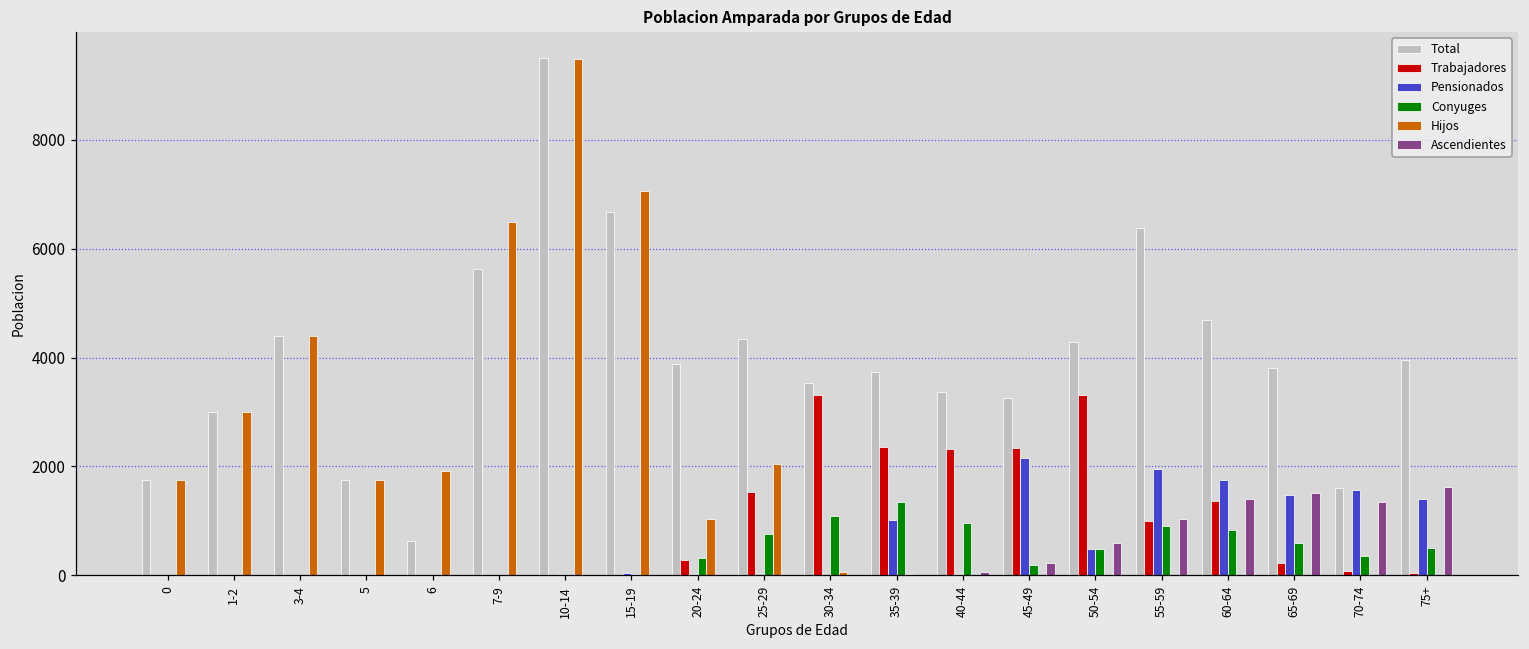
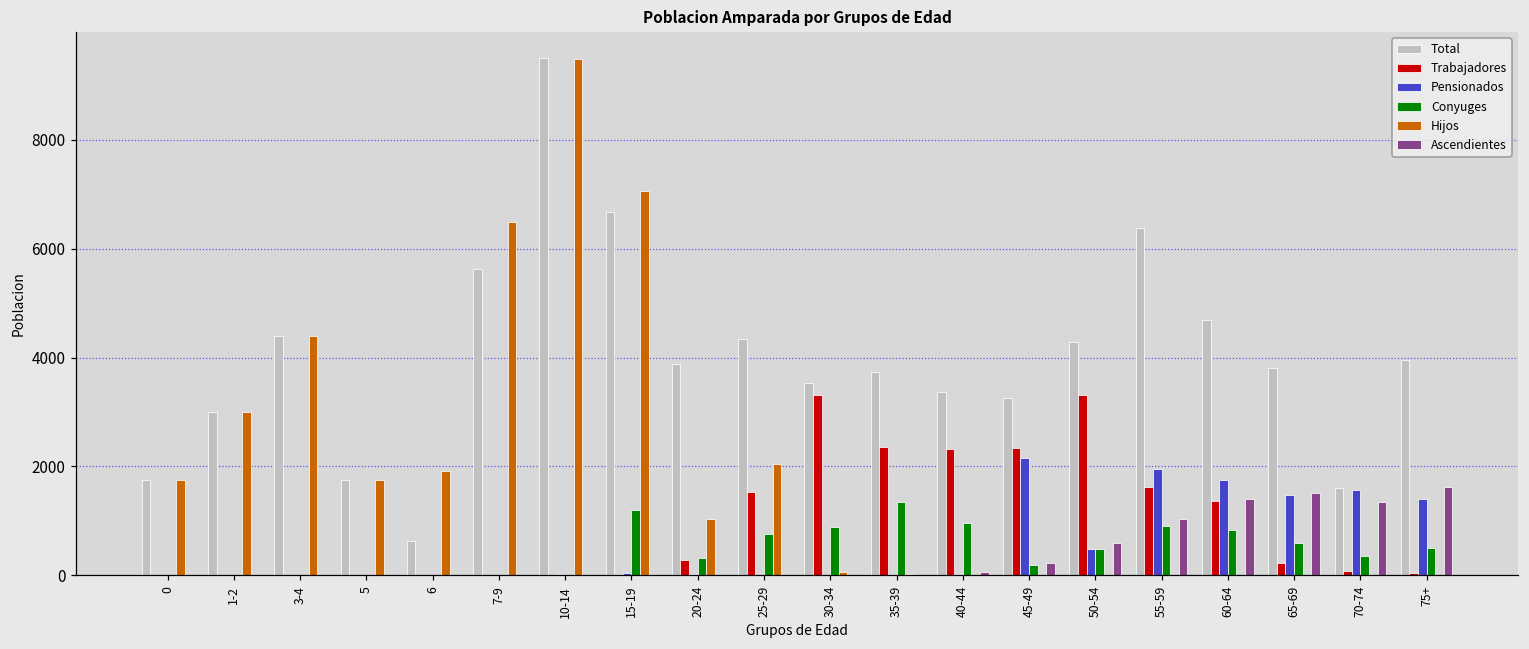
  {
    "Total": {
      "0": 1800,
      "1-2": 3000,
      "3-4": 4400,
      "5": 1700,
      "6": 600,
      "7-9": 5600,
      "10-14": 9500,
      "15-19": 6700,
      "20-24": 3900,
      "25-29": 4300,
      "30-34": 3500,
      "35-39": 3700,
      "40-44": 3400,
      "45-49": 3300,
      "50-54": 4300,
      "55-59": 6400,
      "60-64": 4700,
      "65-69": 3800,
      "70-74": 1600,
      "75+": 3900
    },
    "Trabajadores": {
      "0": 0,
      "1-2": 0,
      "3-4": 0,
      "5": 0,
      "6": 0,
      "7-9": 0,
      "10-14": 0,
      "20-24": 300,
      "25-29": 1500,
      "30-34": 3300,
      "35-39": 2400,
      "40-44": 2300,
      "45-49": 2300,
      "50-54": 3300,
-     "55-59": 1000,
+     "55-59": 1600,
      "60-64": 1400,
      "65-69": 200,
      "70-74": 100
    },
    "Pensionados": {
      "0": 0,
      "1-2": 0,
      "3-4": 0,
      "5": 0,
-     "35-39": 1000,
+     "35-39": 0,
      "45-49": 2100,
      "50-54": 500,
      "55-59": 1900,
      "60-64": 1800,
      "65-69": 1500,
      "70-74": 1600,
      "75+": 1400
    },
    "Conyuges": {
      "0": 0,
      "1-2": 0,
      "3-4": 0,
      "5": 0,
      "6": 0,
      "7-9": 0,
      "10-14": 0,
-     "15-19": 0,
+     "15-19": 1200,
      "20-24": 300,
      "25-29": 800,
-     "30-34": 1100,
+     "30-34": 900,
      "35-39": 1300,
      "40-44": 1000,
      "45-49": 200,
      "50-54": 500,
      "55-59": 900,
      "60-64": 800,
      "65-69": 600,
      "70-74": 400,
      "75+": 500
    },
    "Hijos": {
      "0": 1800,
      "1-2": 3000,
      "3-4": 4400,
      "5": 1700,
      "6": 1900,
      "7-9": 6500,
      "10-14": 9500,
      "15-19": 7100,
      "20-24": 1000,
      "25-29": 2000,
      "30-34": 100,
      "55-59": 0,
      "60-64": 0,
      "65-69": 0,
      "70-74": 0,
      "75+": 0
    },
    "Ascendientes": {
      "0": 0,
      "1-2": 0,
      "3-4": 0,
      "5": 0,
      "6": 0,
      "7-9": 0,
      "10-14": 0,
      "15-19": 0,
      "20-24": 0,
      "25-29": 0,
      "30-34": 0,
      "40-44": 100,
      "45-49": 200,
      "50-54": 600,
      "55-59": 1000,
      "60-64": 1400,
      "65-69": 1500,
      "70-74": 1300,
      "75+": 1600
    }
  }
